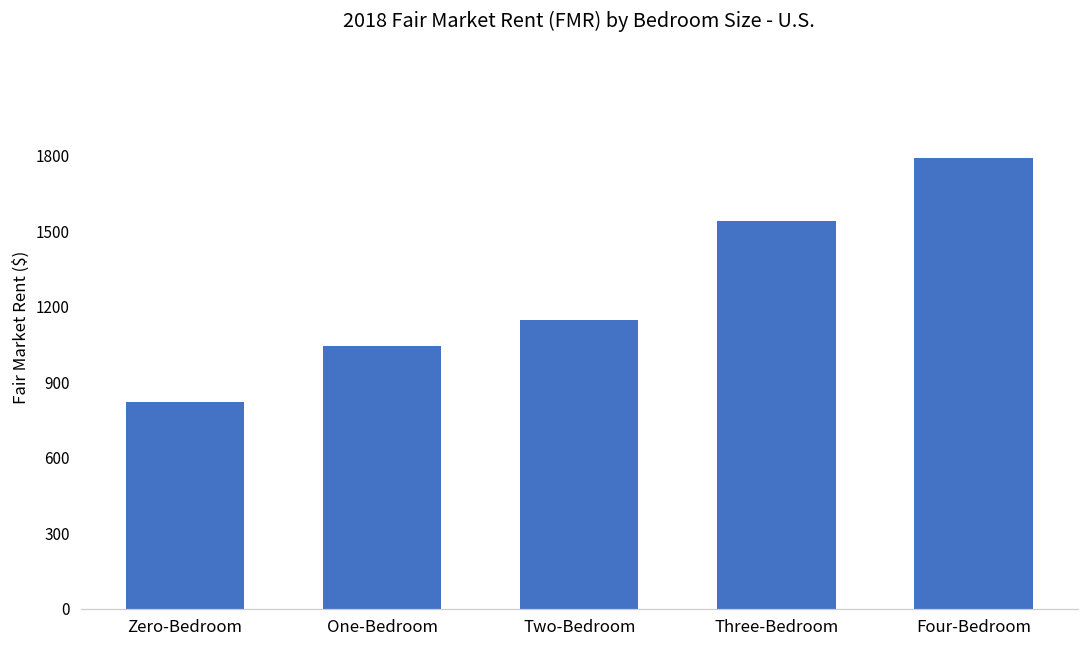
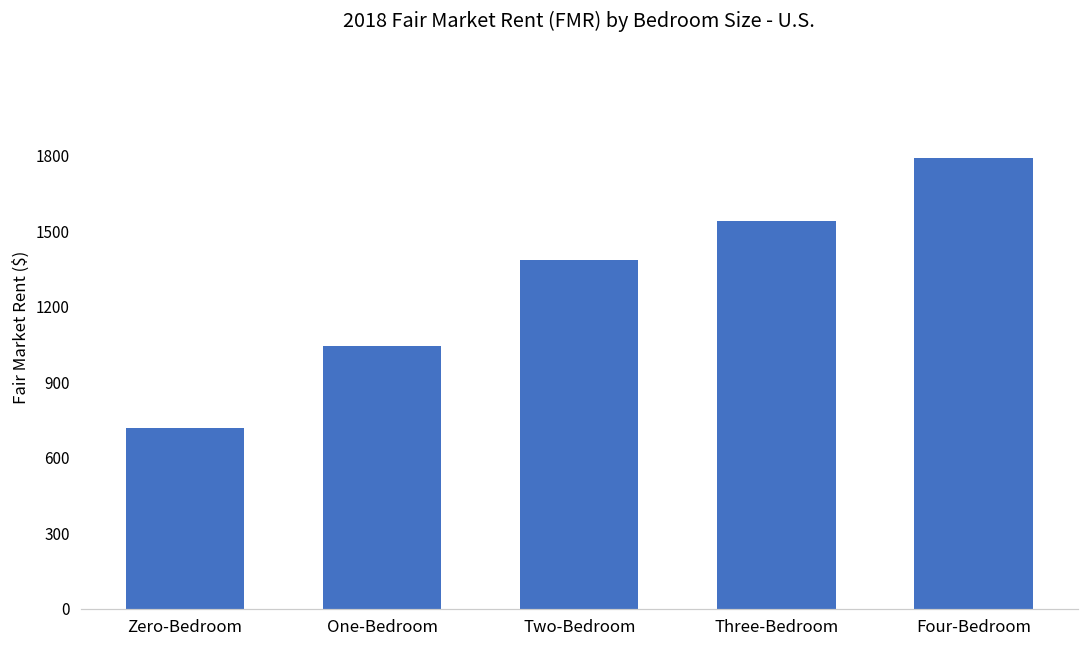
  {
-   "Zero-Bedroom": 820,
+   "Zero-Bedroom": 720,
    "One-Bedroom": 1040,
-   "Two-Bedroom": 1150,
+   "Two-Bedroom": 1380,
    "Three-Bedroom": 1540,
    "Four-Bedroom": 1790
  }
